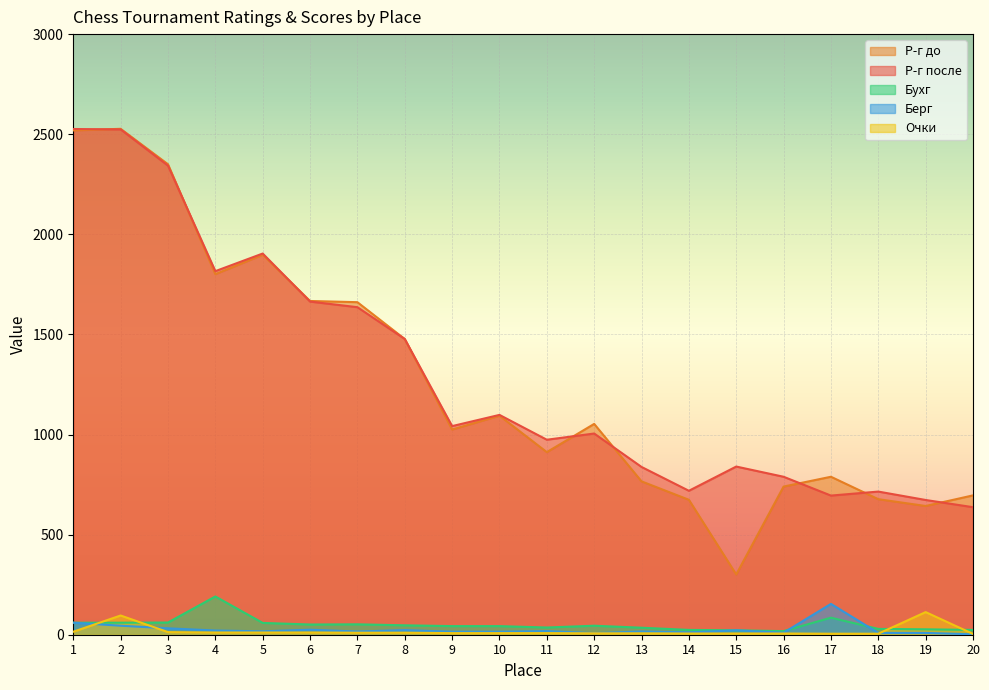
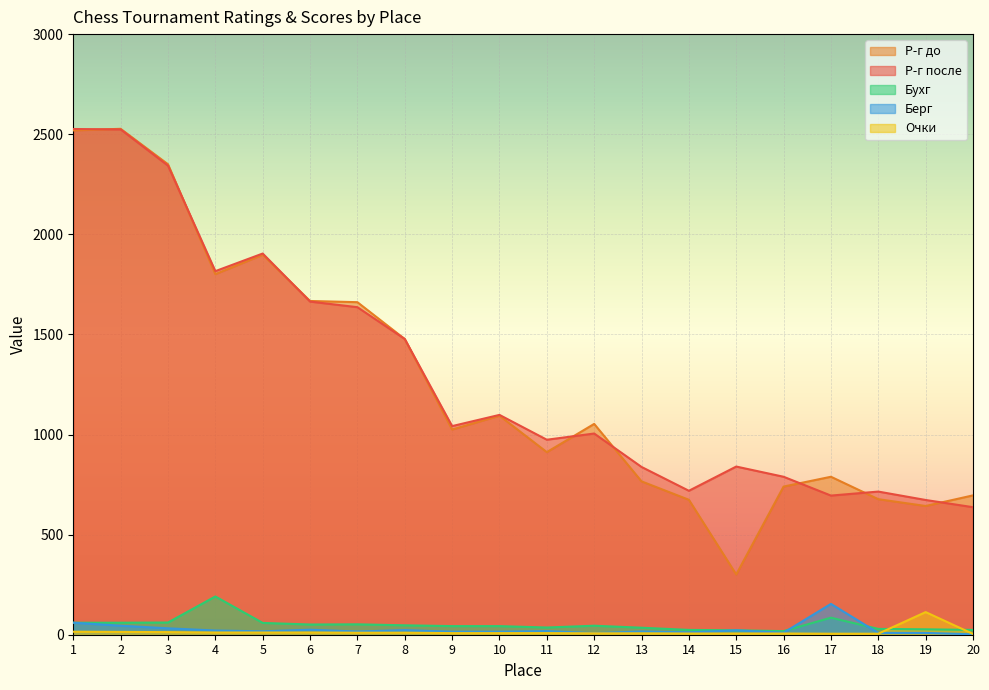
  {
    "Бухг": {
      "2": 60,
      "3": 60,
      "4": 190,
      "5": 60,
      "6": 50,
      "7": 50,
      "8": 50,
      "9": 40,
      "10": 40,
      "11": 40,
      "12": 50,
      "13": 40,
      "17": 90,
      "18": 30,
      "19": 30,
      "20": 20
    },
    "Берг": {
      "2": 50,
      "3": 30,
      "6": 30,
      "8": 20,
      "17": 150,
      "19": 10
    },
    "Очки": {
      "1": 20,
-     "2": 100,
+     "2": 10,
      "3": 10,
      "6": 10,
      "8": 10,
      "15": 10,
      "17": 10,
      "19": 110
    }
  }
